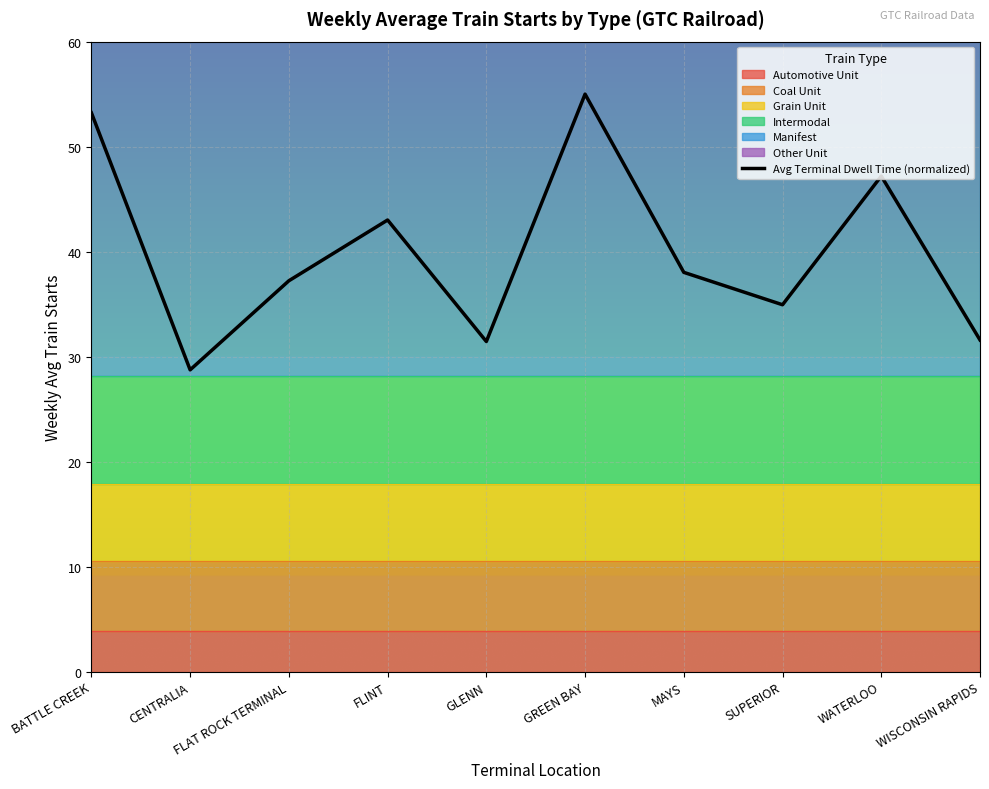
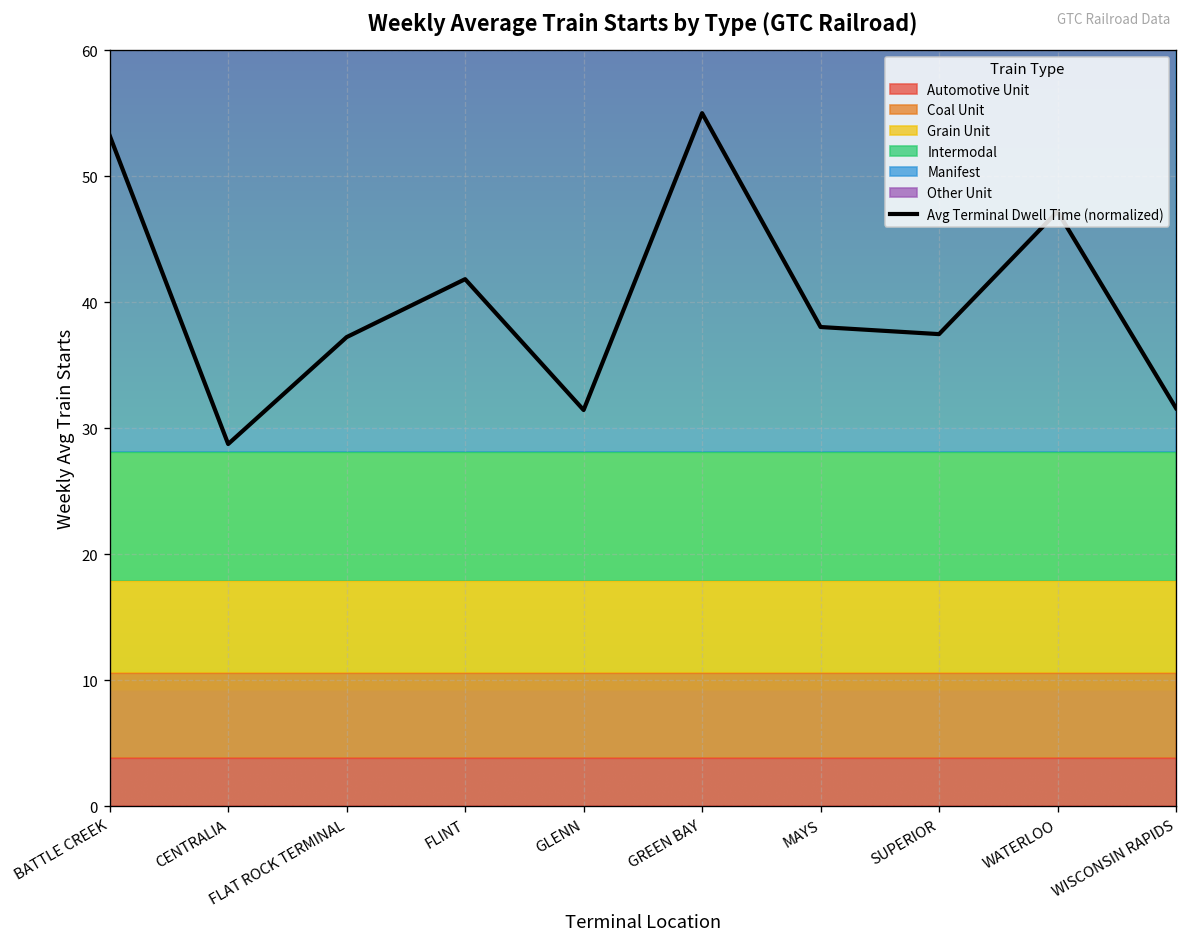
  {
    "Grain Unit": {
      "BATTLE CREEK": 17.9,
      "CENTRALIA": 17.9,
      "FLAT ROCK TERMINAL": 17.9,
      "FLINT": 17.9,
      "GLENN": 17.9,
      "GREEN BAY": 17.9,
      "MAYS": 17.9,
      "SUPERIOR": 17.9,
      "WATERLOO": 17.9,
      "WISCONSIN RAPIDS": 17.9
    },
    "Intermodal": {
      "BATTLE CREEK": 28.2,
      "CENTRALIA": 28.2,
      "FLAT ROCK TERMINAL": 28.2,
      "FLINT": 28.2,
      "GLENN": 28.2,
      "GREEN BAY": 28.2,
      "MAYS": 28.2,
      "SUPERIOR": 28.2,
      "WATERLOO": 28.2,
      "WISCONSIN RAPIDS": 28.2
    },
    "Avg Terminal Dwell Time (normalized)": {
      "BATTLE CREEK": 53.2,
      "CENTRALIA": 28.7,
      "FLAT ROCK TERMINAL": 37.2,
-     "FLINT": 43.0,
+     "FLINT": 41.8,
      "GLENN": 31.4,
      "GREEN BAY": 55.0,
      "MAYS": 38.0,
-     "SUPERIOR": 34.9,
+     "SUPERIOR": 37.5,
      "WISCONSIN RAPIDS": 31.6
    }
  }
